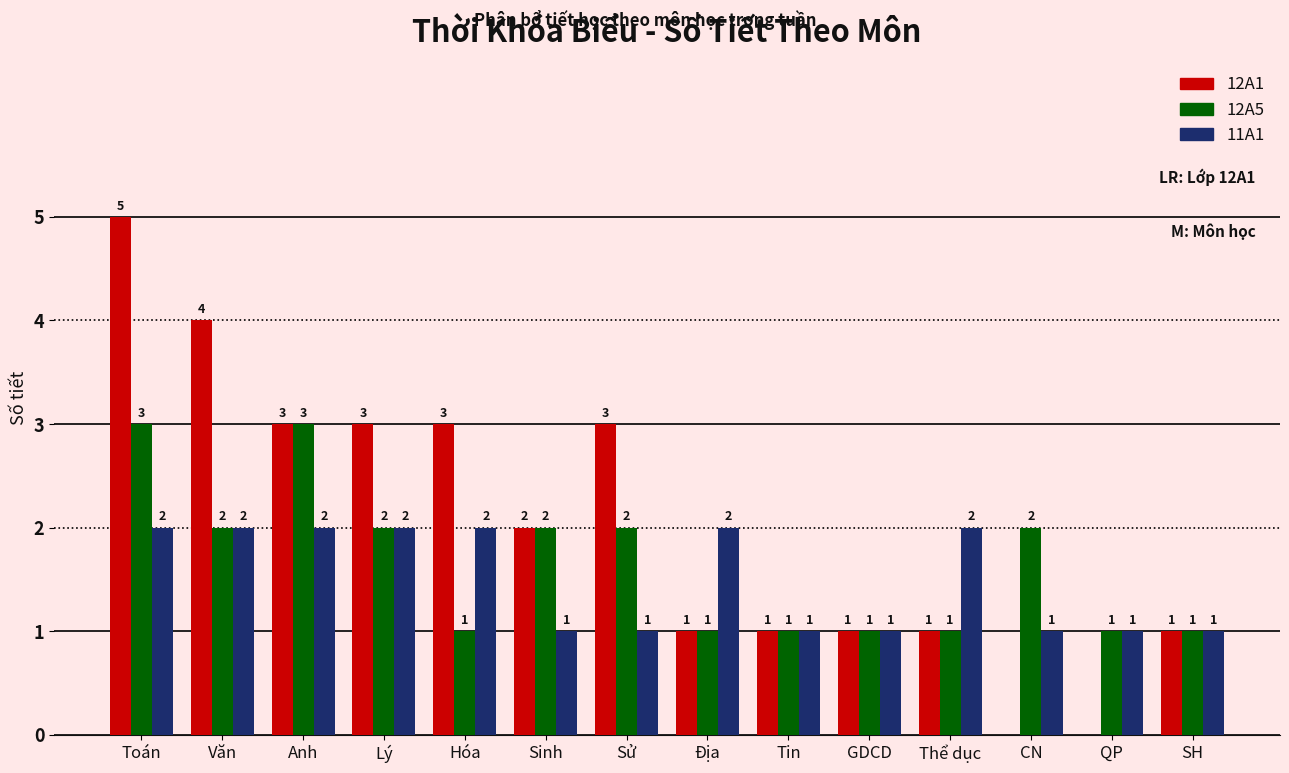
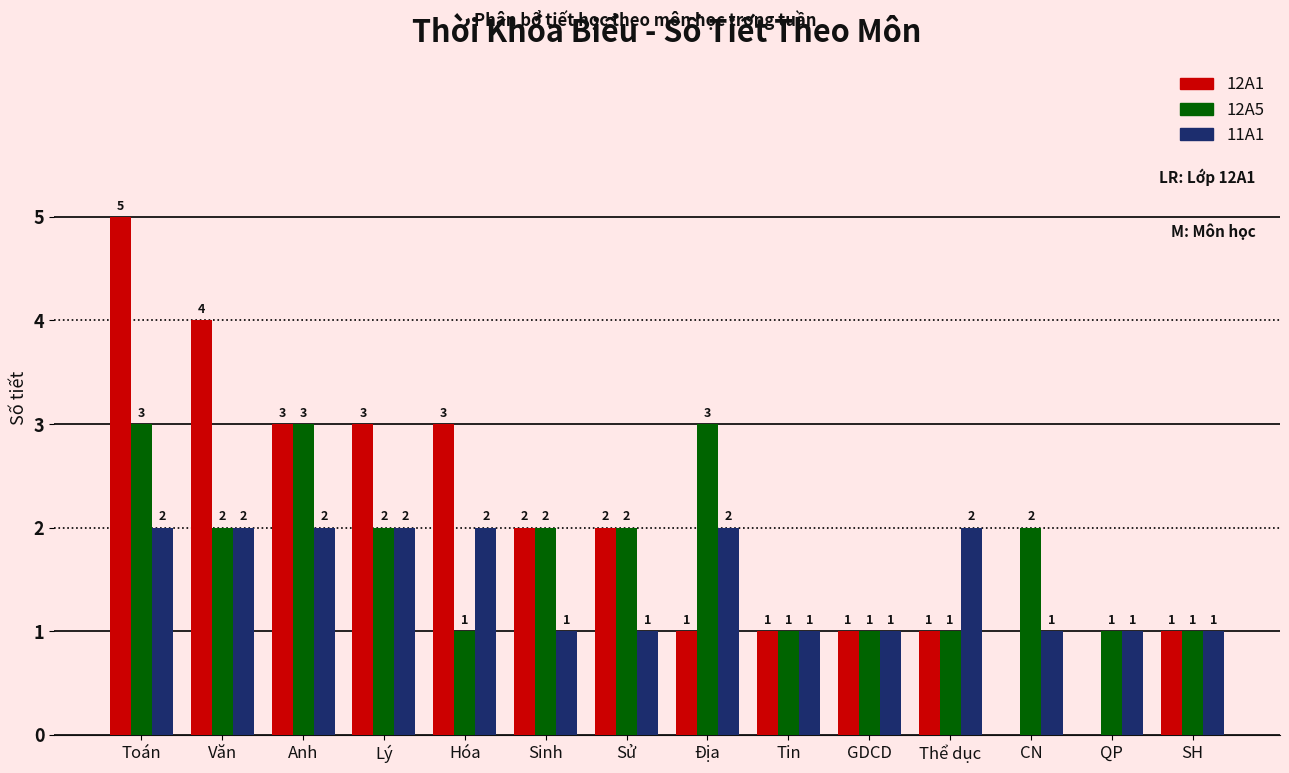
  {
    "12A1": {
      "Toán": 5,
      "Văn": 4,
      "Anh": 3,
      "Lý": 3,
      "Hóa": 3,
      "Sinh": 2,
-     "Sử": 3,
+     "Sử": 2,
      "Địa": 1,
      "Tin": 1,
      "GDCD": 1,
      "Thể dục": 1,
      "SH": 1
    },
    "12A5": {
      "Toán": 3,
      "Văn": 2,
      "Anh": 3,
      "Lý": 2,
      "Hóa": 1,
      "Sinh": 2,
      "Sử": 2,
-     "Địa": 1,
+     "Địa": 3,
      "Tin": 1,
      "GDCD": 1,
      "Thể dục": 1,
      "CN": 2,
      "QP": 1,
      "SH": 1
    },
    "11A1": {
      "Toán": 2,
      "Văn": 2,
      "Anh": 2,
      "Lý": 2,
      "Hóa": 2,
      "Sinh": 1,
      "Sử": 1,
      "Địa": 2,
      "Tin": 1,
      "GDCD": 1,
      "Thể dục": 2,
      "CN": 1,
      "QP": 1,
      "SH": 1
    }
  }
